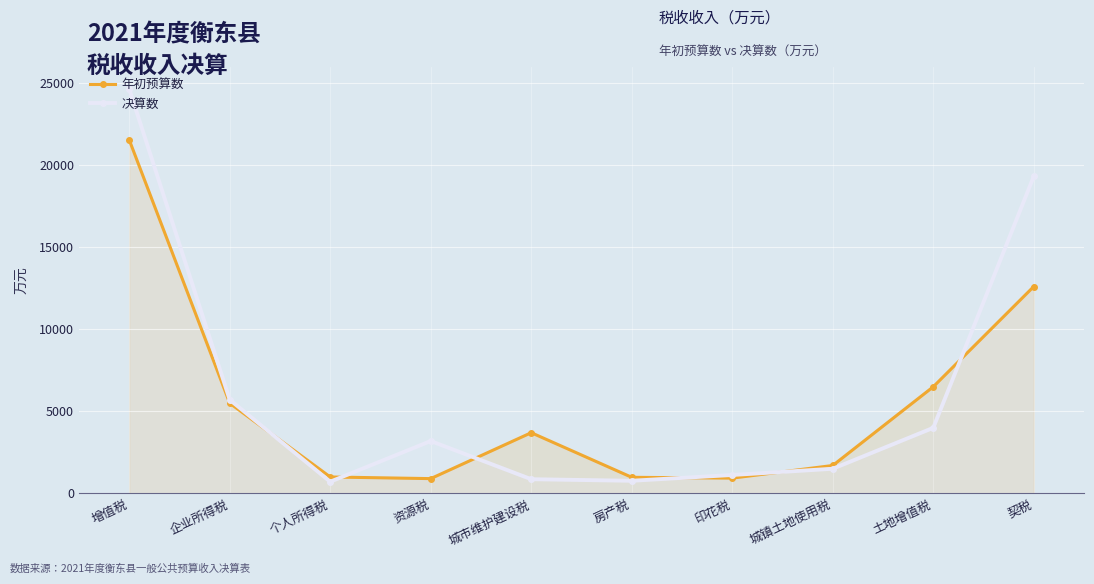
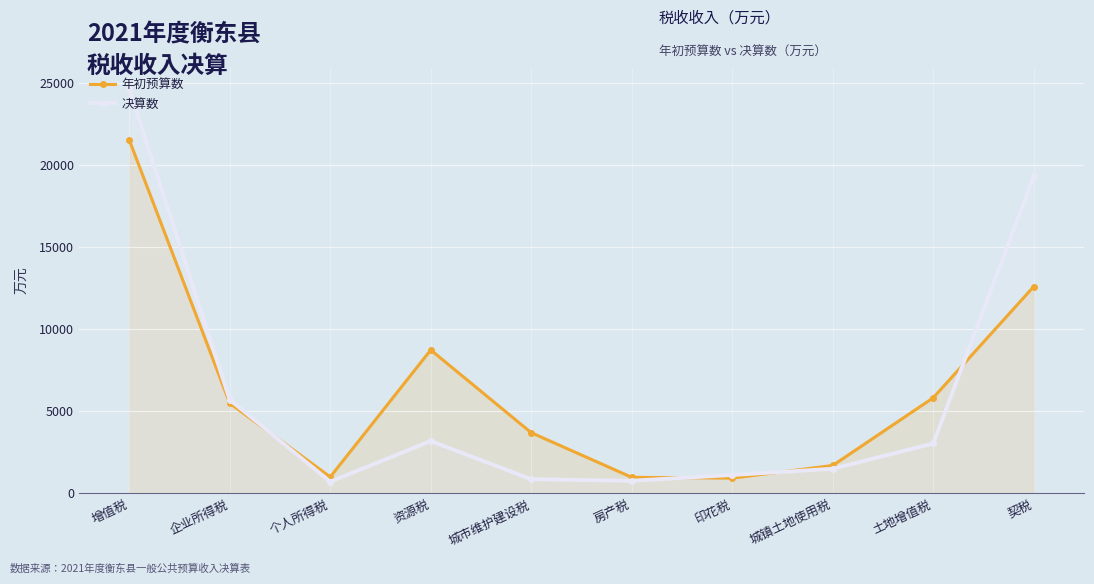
  {
    "年初预算数": {
      "增值税": 21600,
      "企业所得税": 5500,
      "个人所得税": 1000,
-     "资源税": 900,
+     "资源税": 8700,
      "城市维护建设税": 3700,
      "房产税": 1000,
      "印花税": 900,
      "城镇土地使用税": 1700,
-     "土地增值税": 6500,
+     "土地增值税": 5800,
      "契税": 12600
    },
    "决算数": {
      "增值税": 24700,
      "企业所得税": 5700,
      "个人所得税": 700,
      "资源税": 3200,
      "城市维护建设税": 900,
      "房产税": 800,
      "印花税": 1100,
      "城镇土地使用税": 1500,
-     "土地增值税": 4000,
+     "土地增值税": 3000,
      "契税": 19300
    }
  }
